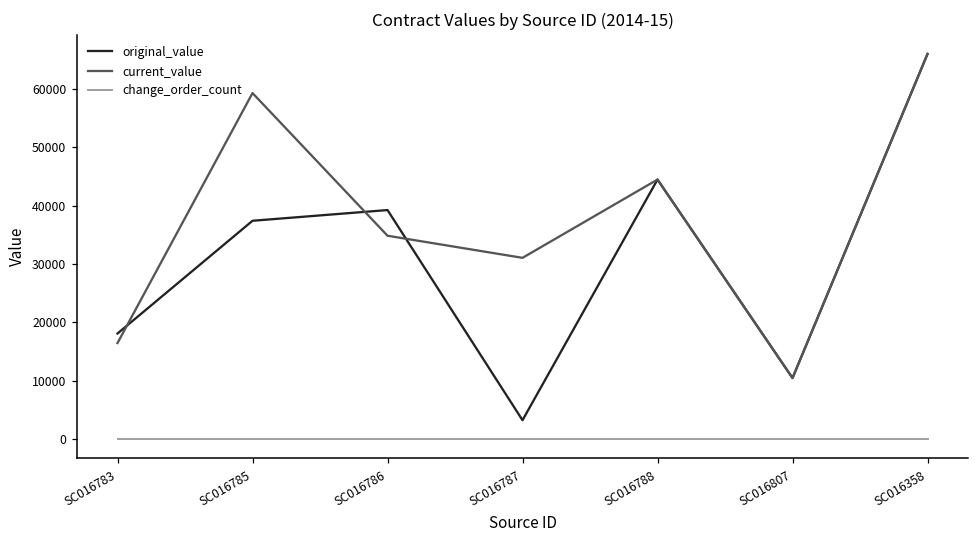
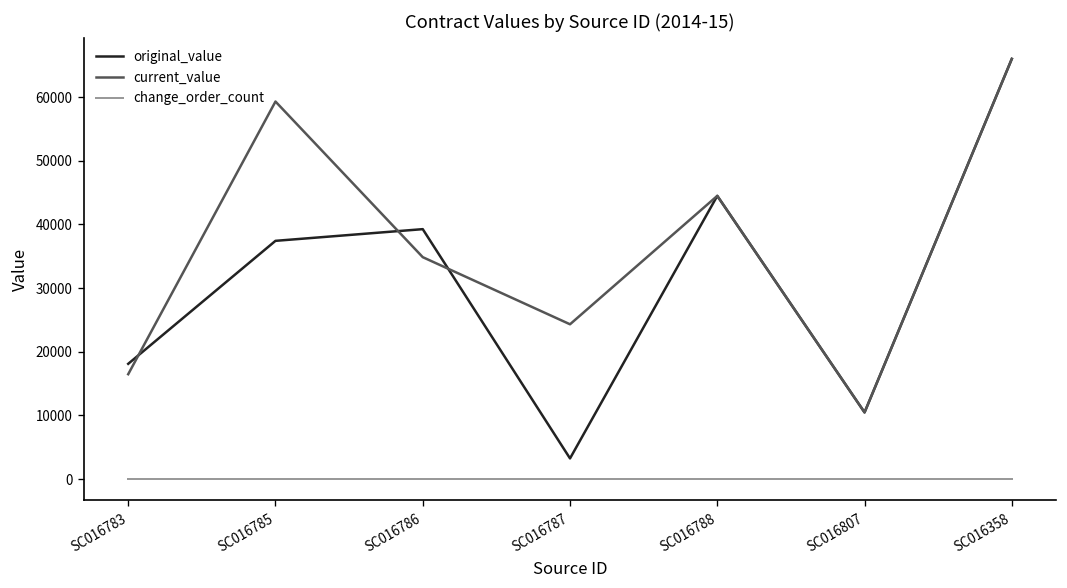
  {
    "original_value": {
      "SC016783": 18000,
      "SC016785": 37000,
      "SC016786": 39000,
      "SC016787": 3000
    },
    "current_value": {
      "SC016783": 16000,
      "SC016785": 59000,
      "SC016786": 35000,
-     "SC016787": 31000
+     "SC016787": 24000
    },
    "change_order_count": {
      "SC016783": 0,
      "SC016785": 0,
      "SC016786": 0,
      "SC016787": 0,
      "SC016788": 0,
      "SC016807": 0,
      "SC016358": 0
    }
  }
